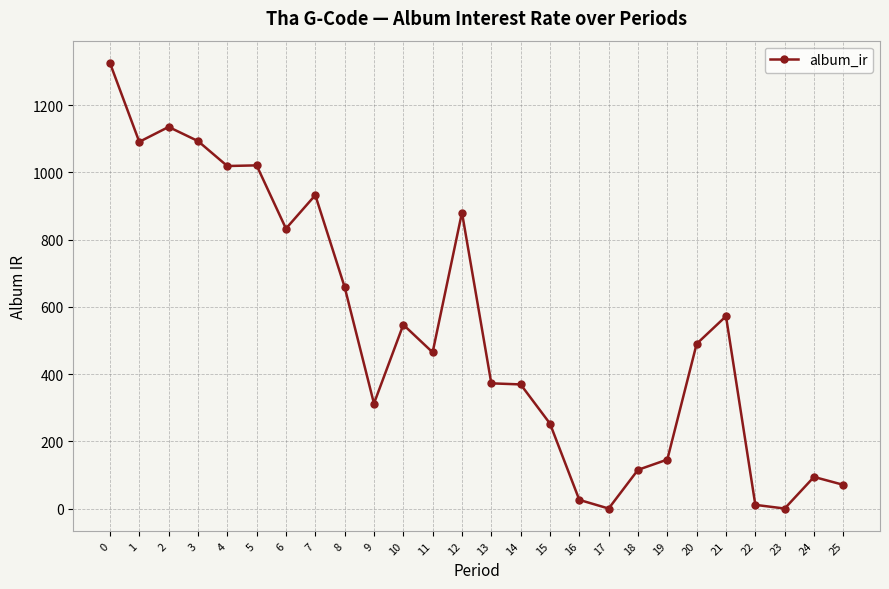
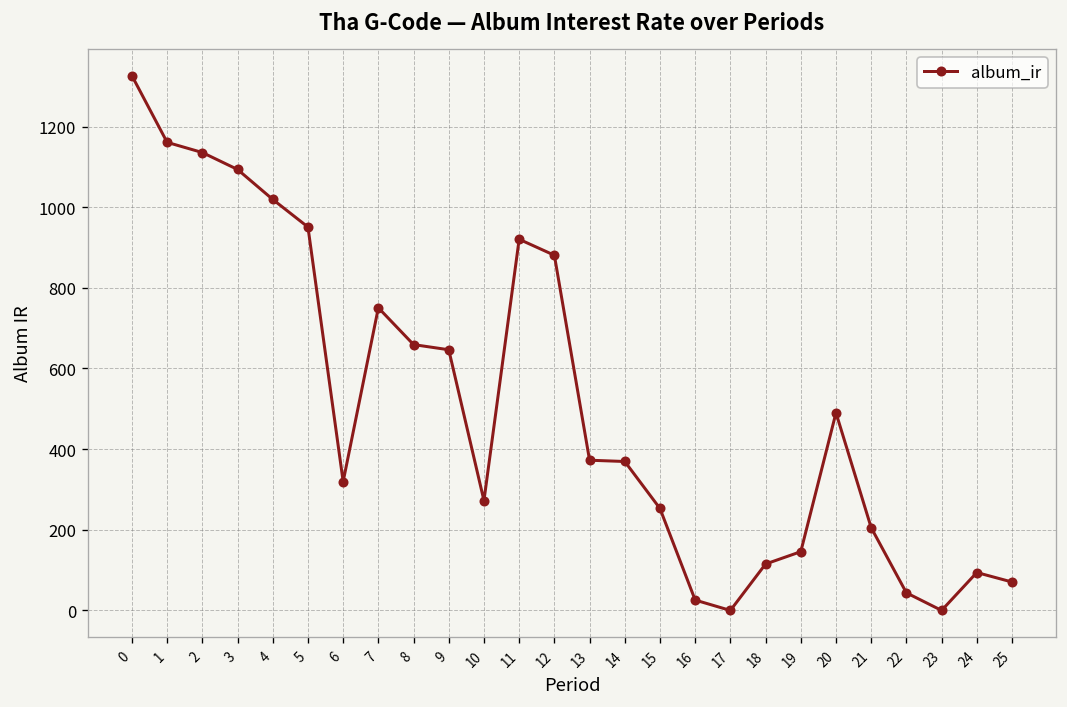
  {
    "0": 1330,
-   "1": 1090,
+   "1": 1160,
    "2": 1140,
    "3": 1090,
    "4": 1020,
-   "5": 1020,
-   "6": 830,
-   "7": 930,
+   "5": 950,
+   "6": 320,
+   "7": 750,
    "8": 660,
-   "9": 310,
-   "10": 550,
-   "11": 460,
+   "9": 650,
+   "10": 270,
+   "11": 920,
    "12": 880,
    "13": 370,
    "14": 370,
    "15": 250,
    "16": 30,
    "17": 0,
    "18": 120,
    "19": 150,
    "20": 490,
-   "21": 570,
-   "22": 10,
+   "21": 210,
+   "22": 40,
    "23": 0,
    "24": 90,
    "25": 70
  }
